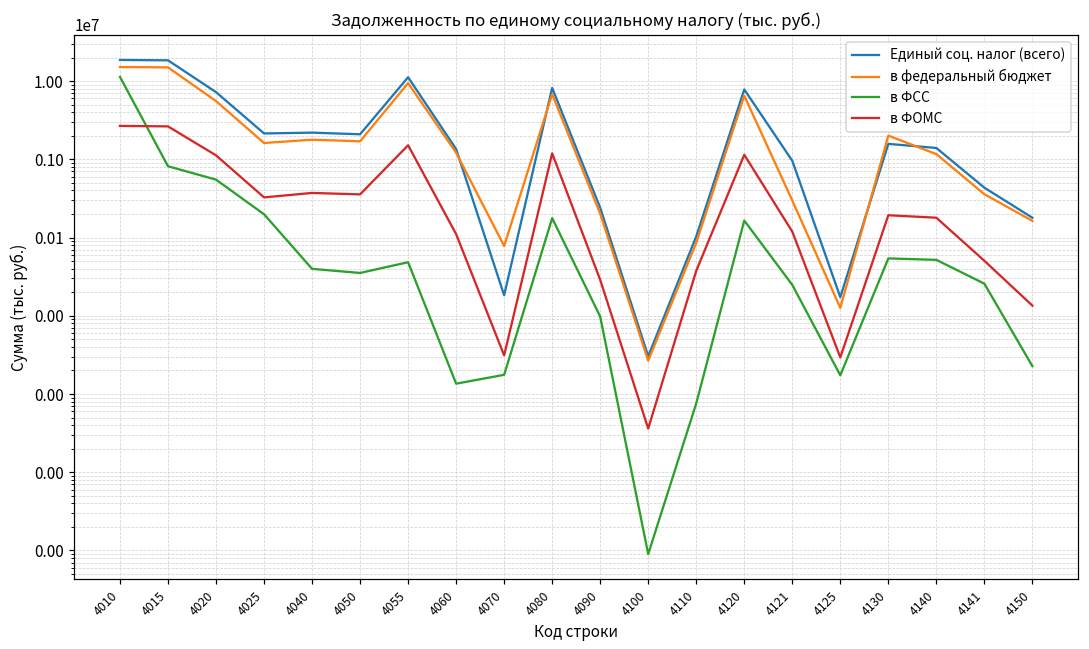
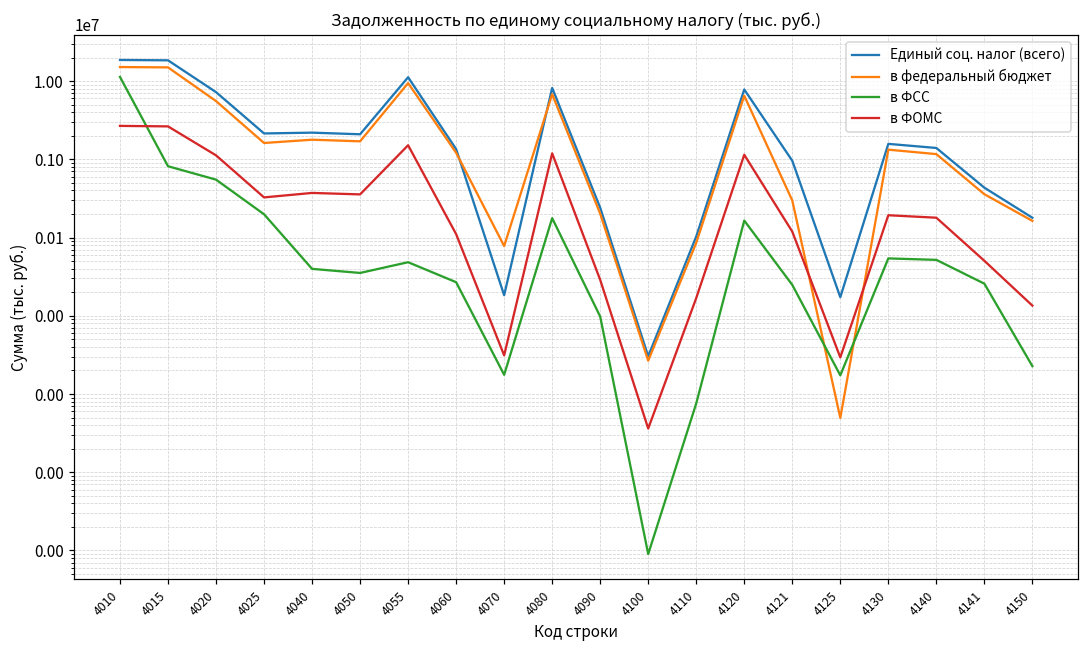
  {
    "Единый соц. налог (всего)": {
      "4010": 19000000,
      "4015": 18000000,
      "4020": 7000000,
      "4025": 2100000,
      "4040": 2200000,
      "4050": 2100000,
      "4055": 11000000,
      "4060": 1400000,
      "4070": 18000,
      "4080": 8000000,
      "4090": 240000,
      "4100": 3000,
      "4110": 100000,
      "4120": 8000000,
      "4121": 1000000,
      "4125": 17000,
      "4130": 1600000,
      "4140": 1400000,
      "4141": 400000,
      "4150": 180000
    },
    "в федеральный бюджет": {
      "4010": 15000000,
      "4015": 15000000,
      "4020": 6000000,
      "4025": 1600000,
      "4040": 1800000,
      "4050": 1700000,
      "4055": 9000000,
      "4060": 1200000,
      "4070": 80000,
      "4080": 7000000,
      "4090": 200000,
      "4100": 2700,
      "4110": 90000,
      "4120": 6000000,
      "4121": 300000,
-     "4125": 13000,
-     "4130": 2000000,
+     "4125": 500,
+     "4130": 1300000,
      "4140": 1200000,
      "4141": 400000,
      "4150": 160000
    },
    "в ФСС": {
      "4010": 11000000,
      "4015": 800000,
      "4020": 500000,
      "4025": 200000,
      "4040": 40000,
      "4050": 40000,
      "4055": 50000,
-     "4060": 1400,
+     "4060": 27000,
      "4070": 1800,
      "4080": 180000,
      "4090": 10000,
      "4100": 9,
      "4110": 800,
      "4120": 160000,
      "4121": 25000,
      "4125": 1700,
      "4130": 50000,
      "4140": 50000,
      "4141": 26000,
      "4150": 2300
    },
    "в ФОМС": {
      "4010": 2700000,
      "4015": 2600000,
      "4020": 1100000,
      "4025": 300000,
      "4040": 400000,
      "4050": 400000,
      "4055": 1500000,
      "4060": 110000,
      "4070": 3000,
      "4080": 1200000,
      "4090": 29000,
      "4100": 400,
-     "4110": 40000,
+     "4110": 17000,
      "4120": 1100000,
      "4121": 120000,
      "4125": 2900,
      "4130": 190000,
      "4140": 180000,
      "4141": 50000,
      "4150": 13000
    }
  }
